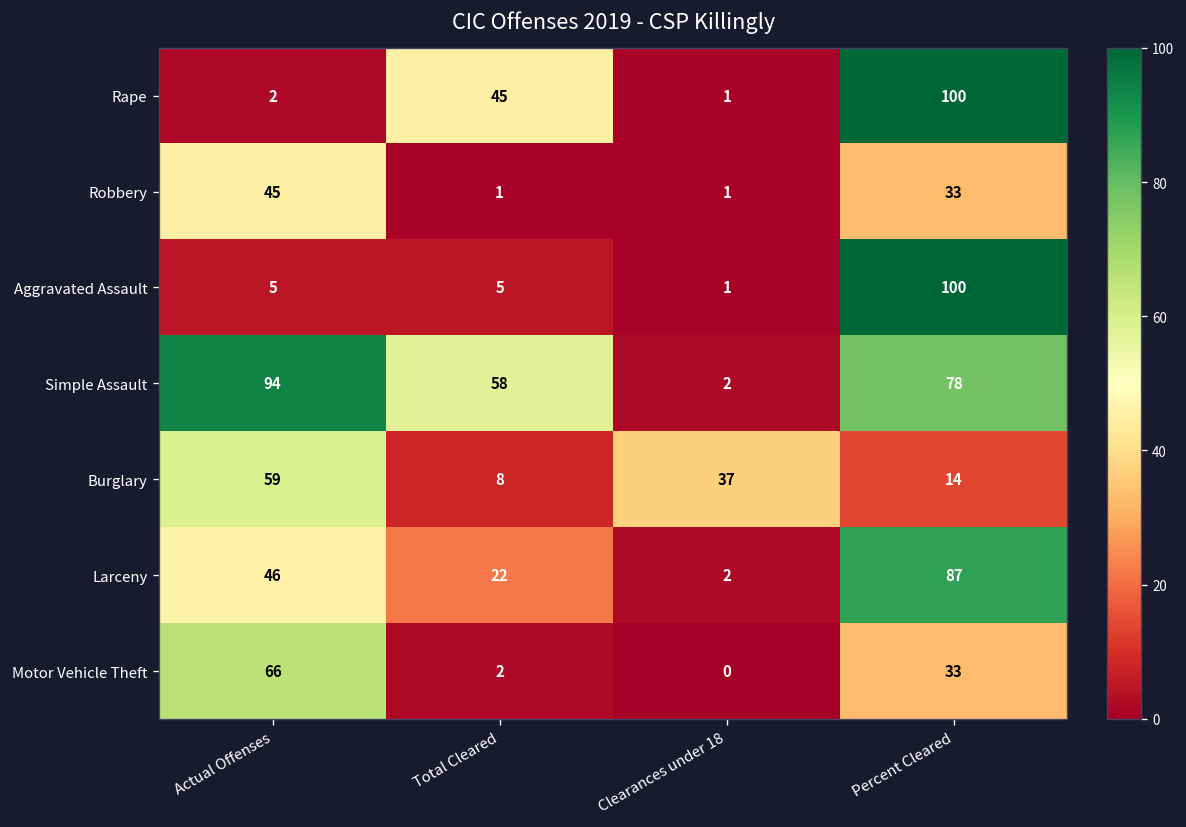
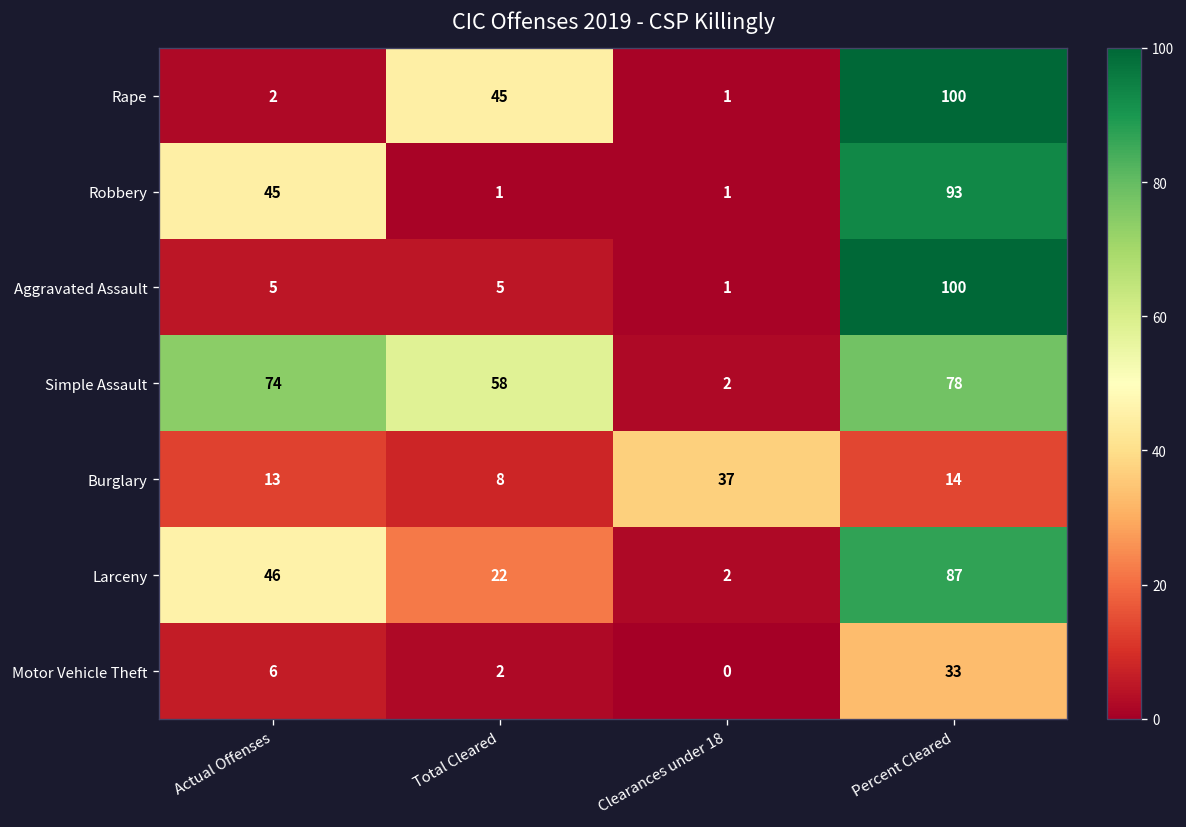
  {
    "Rape": {
      "Actual Offenses": 2,
      "Total Cleared": 45,
      "Clearances under 18": 1,
      "Percent Cleared": 100
    },
    "Robbery": {
      "Actual Offenses": 45,
      "Total Cleared": 1,
      "Clearances under 18": 1,
-     "Percent Cleared": 33
+     "Percent Cleared": 93
    },
    "Aggravated Assault": {
      "Actual Offenses": 5,
      "Total Cleared": 5,
      "Clearances under 18": 1,
      "Percent Cleared": 100
    },
    "Simple Assault": {
-     "Actual Offenses": 94,
+     "Actual Offenses": 74,
      "Total Cleared": 58,
      "Clearances under 18": 2,
      "Percent Cleared": 78
    },
    "Burglary": {
-     "Actual Offenses": 59,
+     "Actual Offenses": 13,
      "Total Cleared": 8,
      "Clearances under 18": 37,
      "Percent Cleared": 14
    },
    "Larceny": {
      "Actual Offenses": 46,
      "Total Cleared": 22,
      "Clearances under 18": 2,
      "Percent Cleared": 87
    },
    "Motor Vehicle Theft": {
-     "Actual Offenses": 66,
+     "Actual Offenses": 6,
      "Total Cleared": 2,
      "Clearances under 18": 0,
      "Percent Cleared": 33
    }
  }
